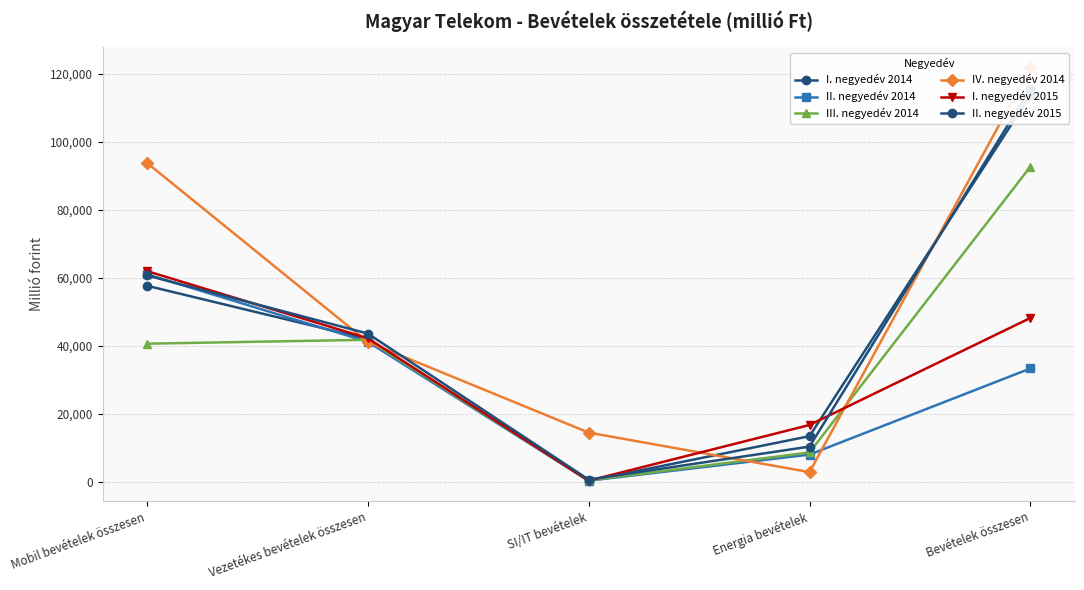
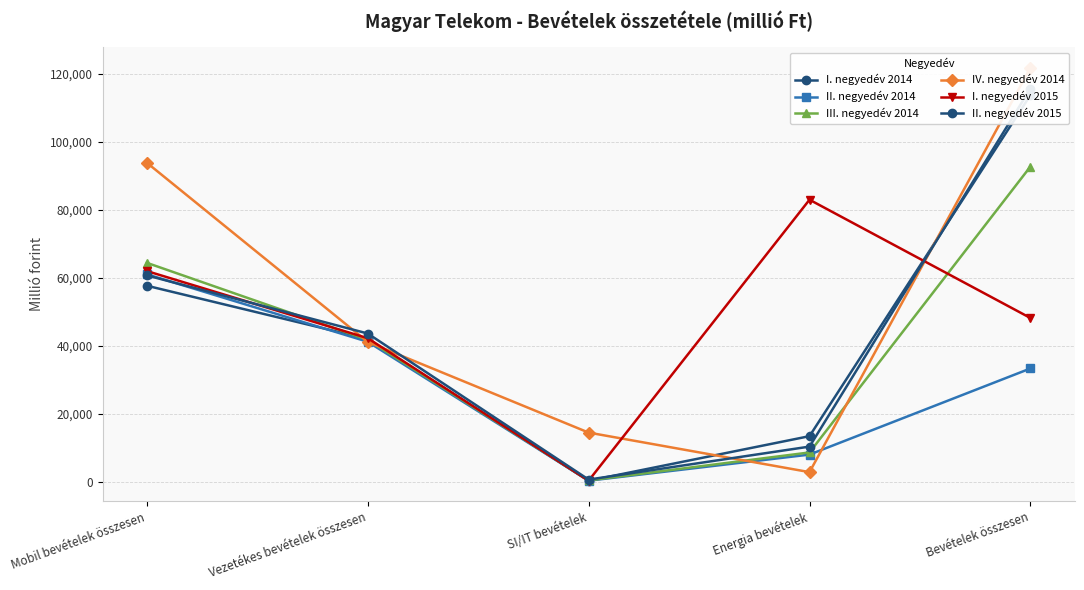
  {
    "II. negyedév 2014": {
      "Bevételek összesen": "33,000"
    },
    "III. negyedév 2014": {
-     "Mobil bevételek összesen": "41,000",
+     "Mobil bevételek összesen": "64,000",
      "Bevételek összesen": "93,000"
    },
    "IV. negyedév 2014": {
      "Mobil bevételek összesen": "94,000",
      "SI/IT bevételek": "15,000",
      "Energia bevételek": "3,000"
    },
    "I. negyedév 2015": {
      "Mobil bevételek összesen": "62,000",
-     "Energia bevételek": "17,000",
+     "Energia bevételek": "83,000",
      "Bevételek összesen": "48,000"
    }
  }
